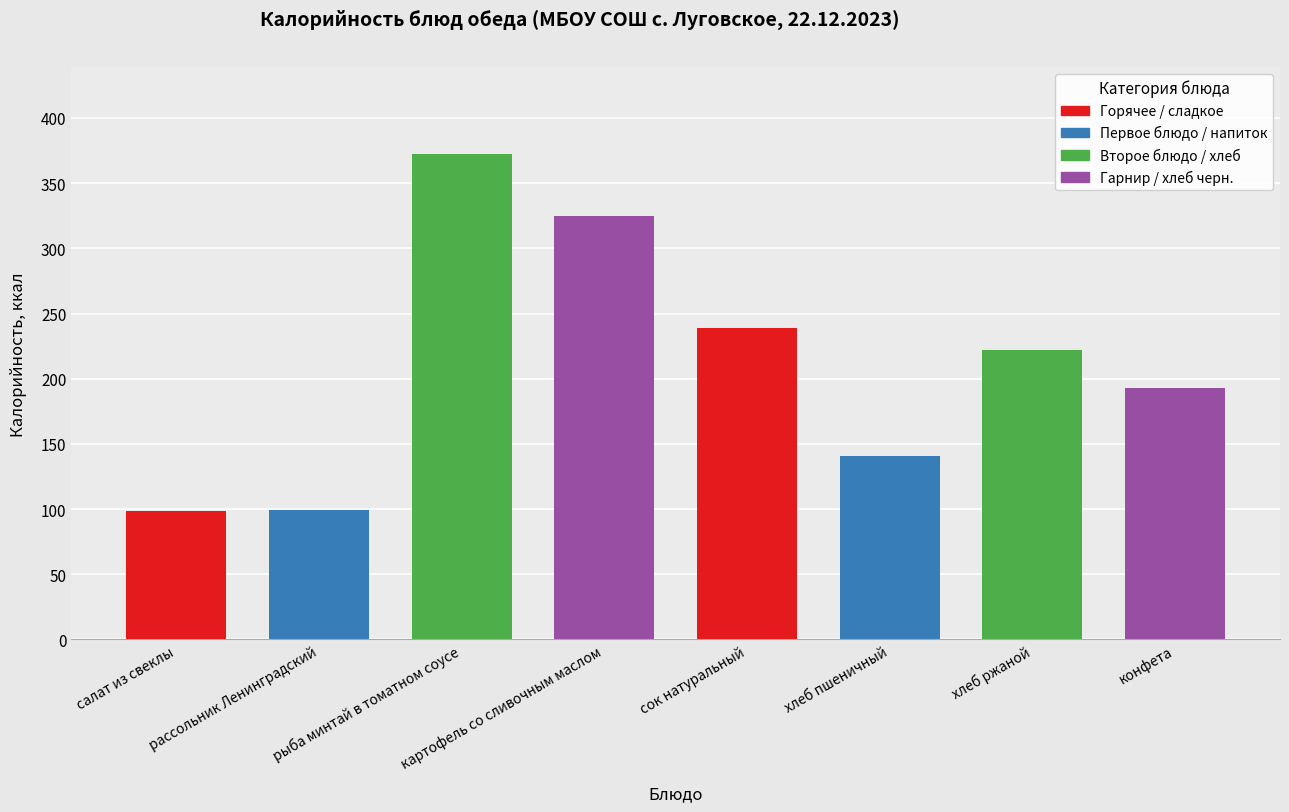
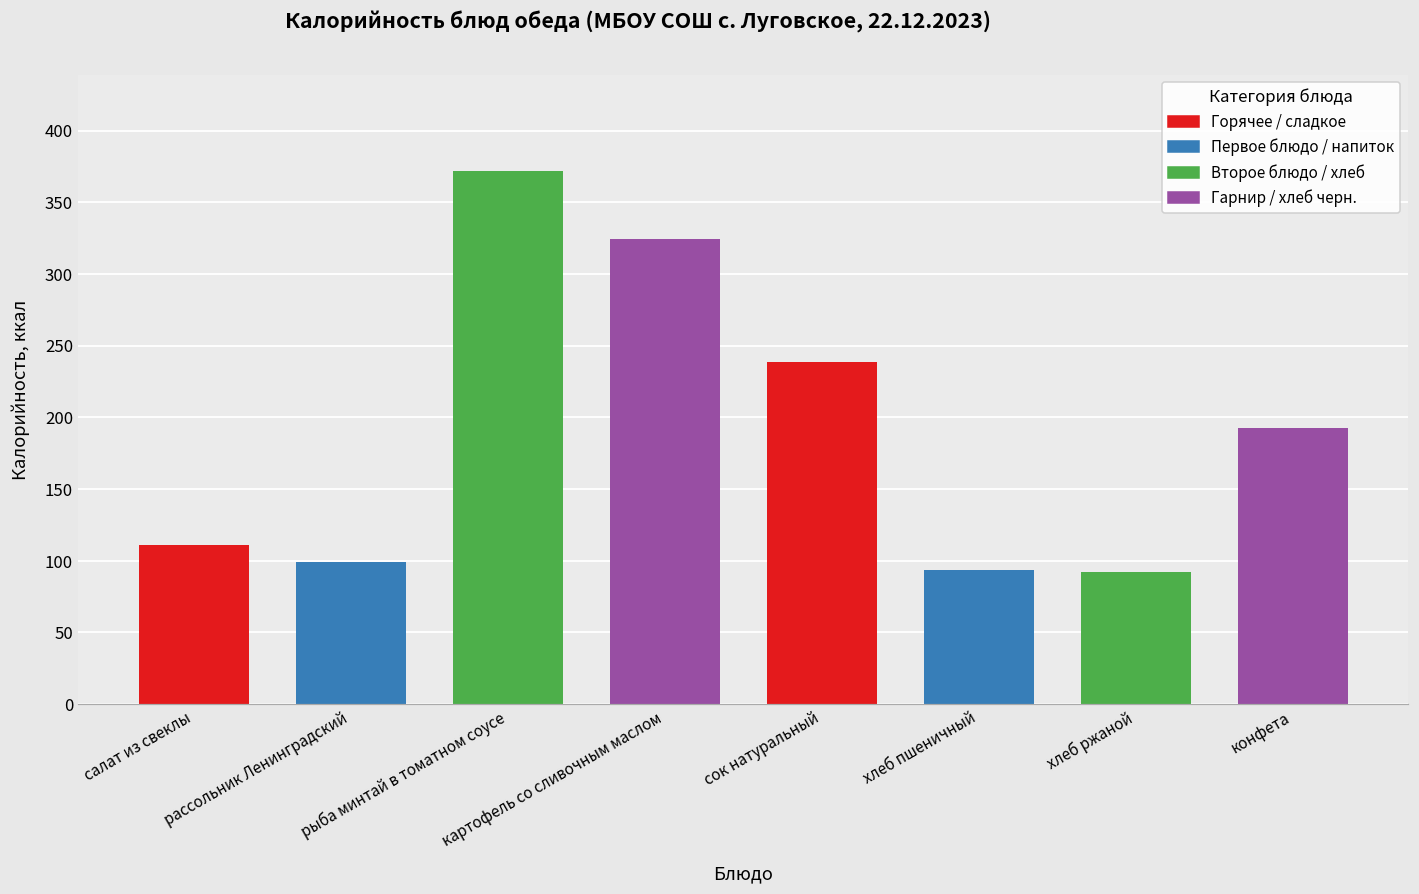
  {
-   "салат из свеклы": 99,
+   "салат из свеклы": 111,
    "рассольник Ленинградский": 99,
    "рыба минтай в томатном соусе": 372,
    "картофель со сливочным маслом": 324,
    "сок натуральный": 239,
-   "хлеб пшеничный": 141,
-   "хлеб ржаной": 222,
+   "хлеб пшеничный": 94,
+   "хлеб ржаной": 92,
    "конфета": 193
  }
